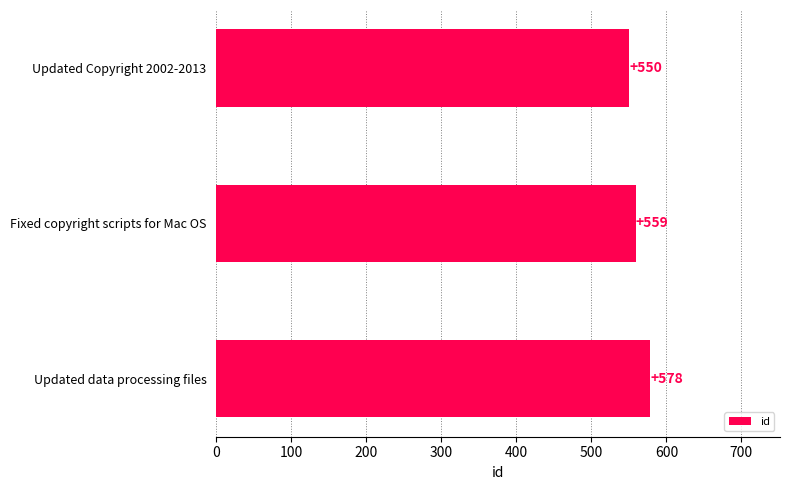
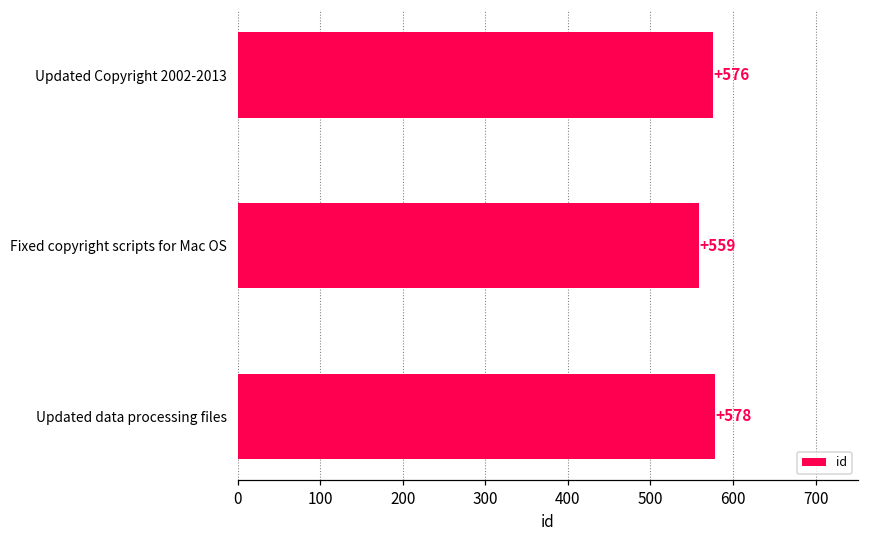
  {
-   "Updated Copyright 2002-2013": "+550",
+   "Updated Copyright 2002-2013": "+576",
    "Fixed copyright scripts for Mac OS": "+559",
    "Updated data processing files": "+578"
  }
